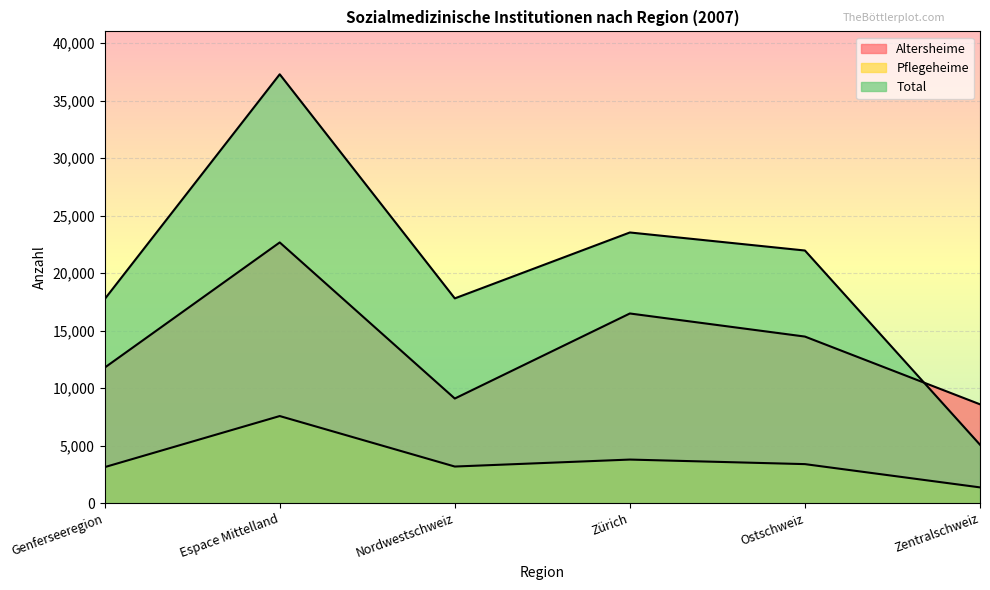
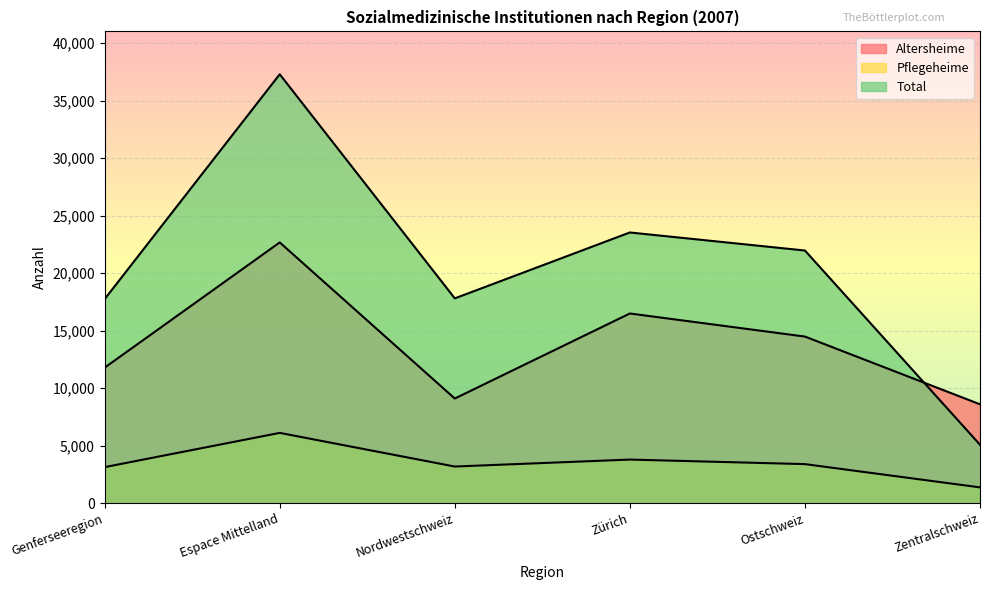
  {
    "Altersheime": {
      "Genferseeregion": "11,800",
      "Espace Mittelland": "22,700",
      "Nordwestschweiz": "9,100",
      "Zürich": "16,500",
      "Ostschweiz": "14,500",
      "Zentralschweiz": "8,600"
    },
    "Pflegeheime": {
      "Genferseeregion": "3,100",
-     "Espace Mittelland": "7,600",
+     "Espace Mittelland": "6,100",
      "Nordwestschweiz": "3,200",
      "Zürich": "3,800",
      "Ostschweiz": "3,400",
      "Zentralschweiz": "1,400"
    },
    "Total": {
      "Genferseeregion": "17,700",
      "Espace Mittelland": "37,300",
      "Nordwestschweiz": "17,800",
      "Zürich": "23,500",
      "Ostschweiz": "22,000",
      "Zentralschweiz": "5,100"
    }
  }
